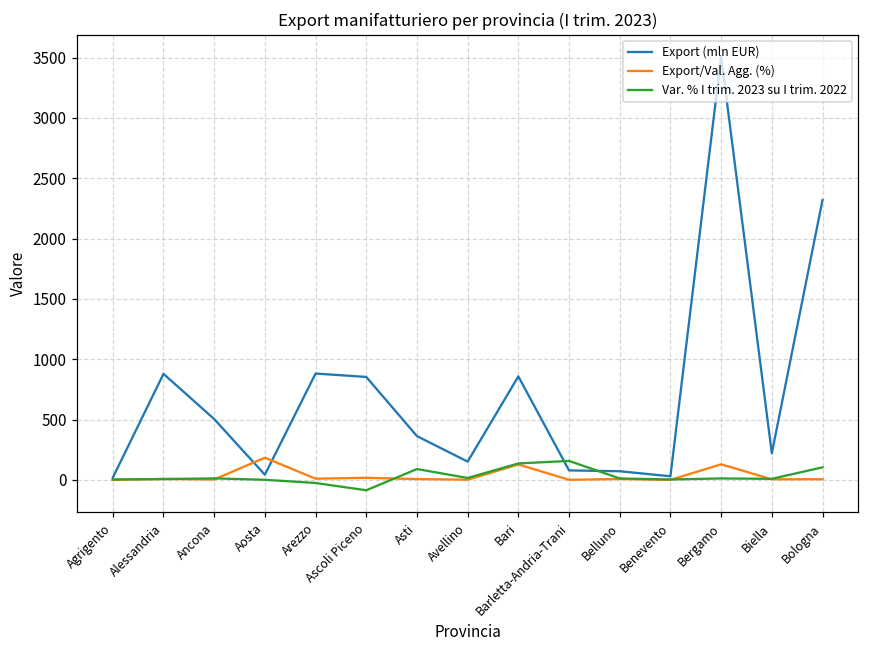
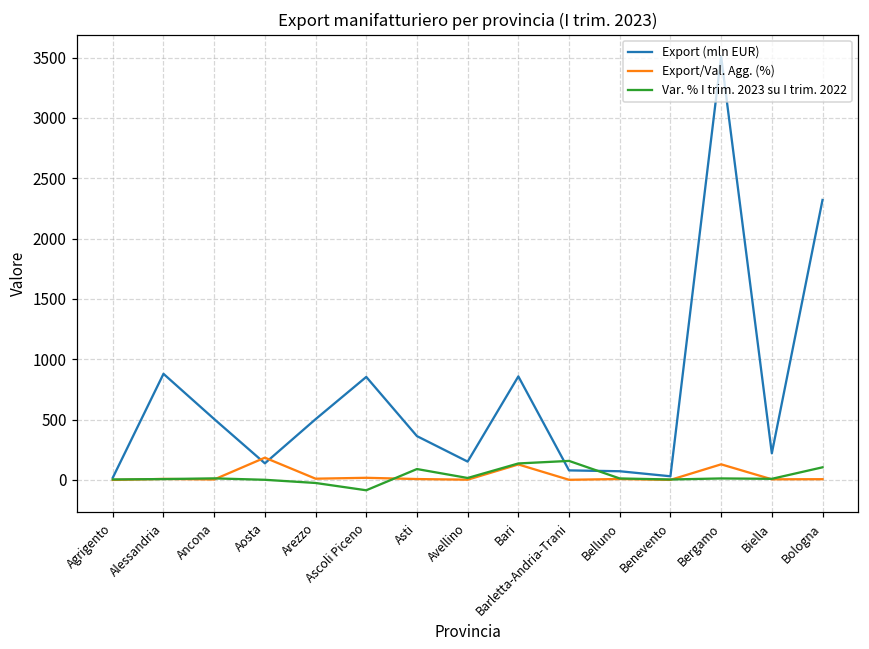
  {
    "Export (mln EUR)": {
      "Alessandria": 880,
      "Ancona": 500,
-     "Aosta": 40,
-     "Arezzo": 880,
+     "Aosta": 140,
+     "Arezzo": 500,
      "Ascoli Piceno": 850,
      "Asti": 360,
      "Avellino": 150,
      "Bari": 860,
      "Barletta-Andria-Trani": 80,
      "Belluno": 70,
      "Benevento": 30,
      "Biella": 220,
      "Bologna": 2320
    },
    "Export/Val. Agg. (%)": {
      "Aosta": 180,
      "Arezzo": 10,
      "Ascoli Piceno": 20,
      "Asti": 10,
      "Barletta-Andria-Trani": 0,
      "Bergamo": 130,
      "Bologna": 10
    },
    "Var. % I trim. 2023 su I trim. 2022": {
      "Aosta": 0,
      "Arezzo": -20,
      "Ascoli Piceno": -90,
      "Asti": 90,
      "Barletta-Andria-Trani": 160,
      "Bergamo": 10,
      "Bologna": 100
    }
  }
